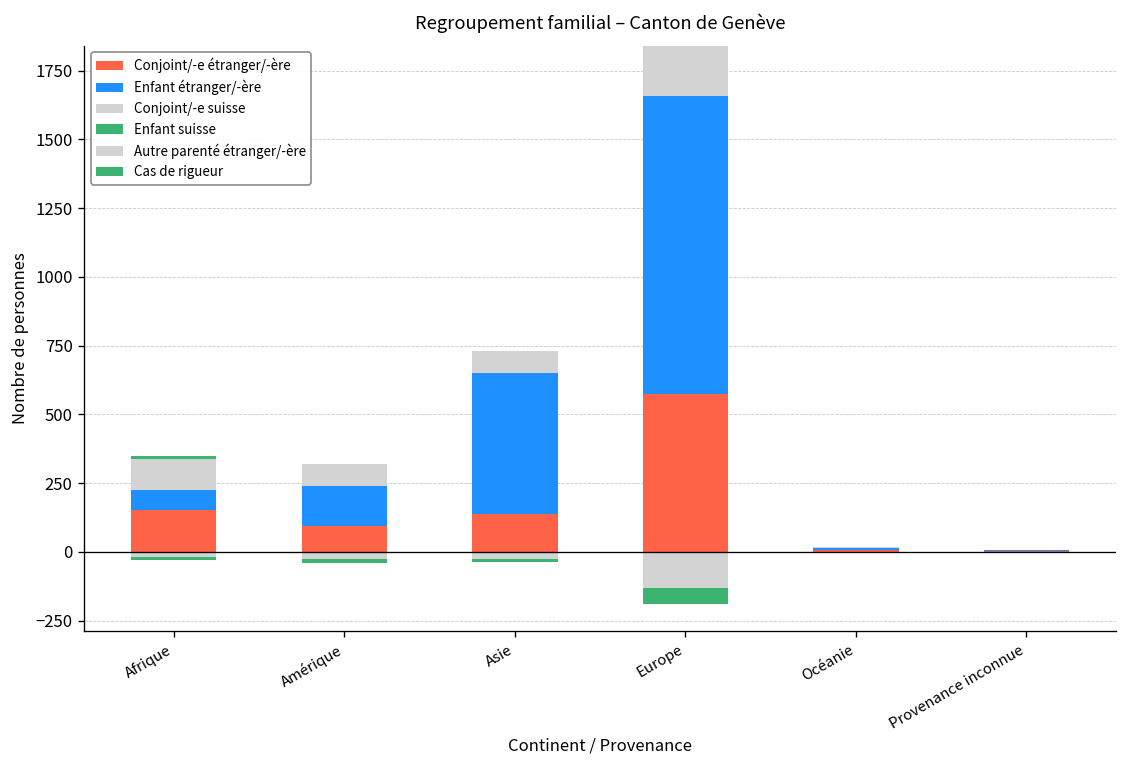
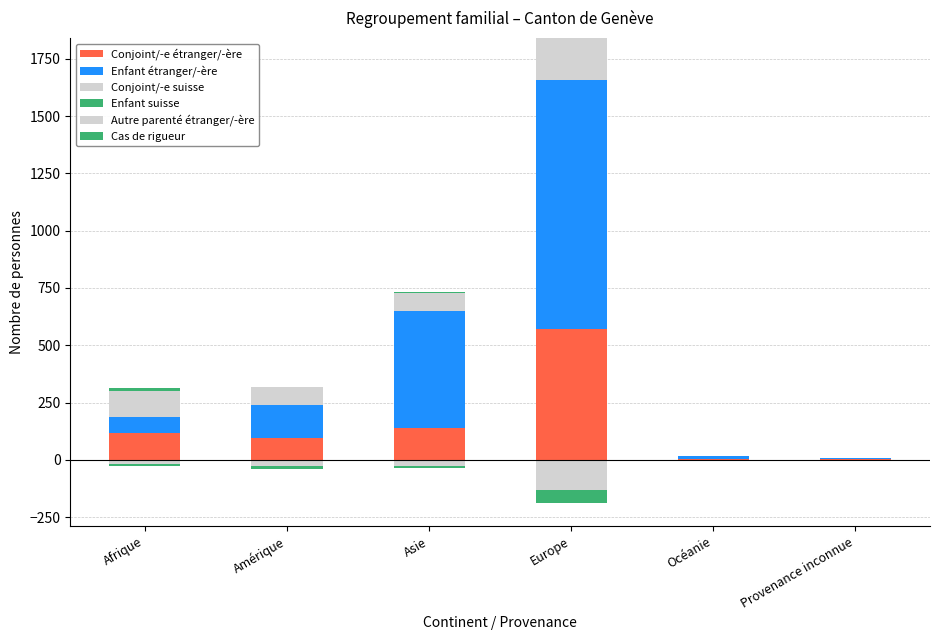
  {
    "Conjoint/-e étranger/-ère": {
-     "Afrique": 150,
+     "Afrique": 120,
      "Amérique": 90,
      "Asie": 140,
      "Europe": 570
    },
    "Enfant étranger/-ère": {
      "Afrique": 70,
      "Amérique": 150,
      "Asie": 510,
      "Europe": 1080
    }
  }
